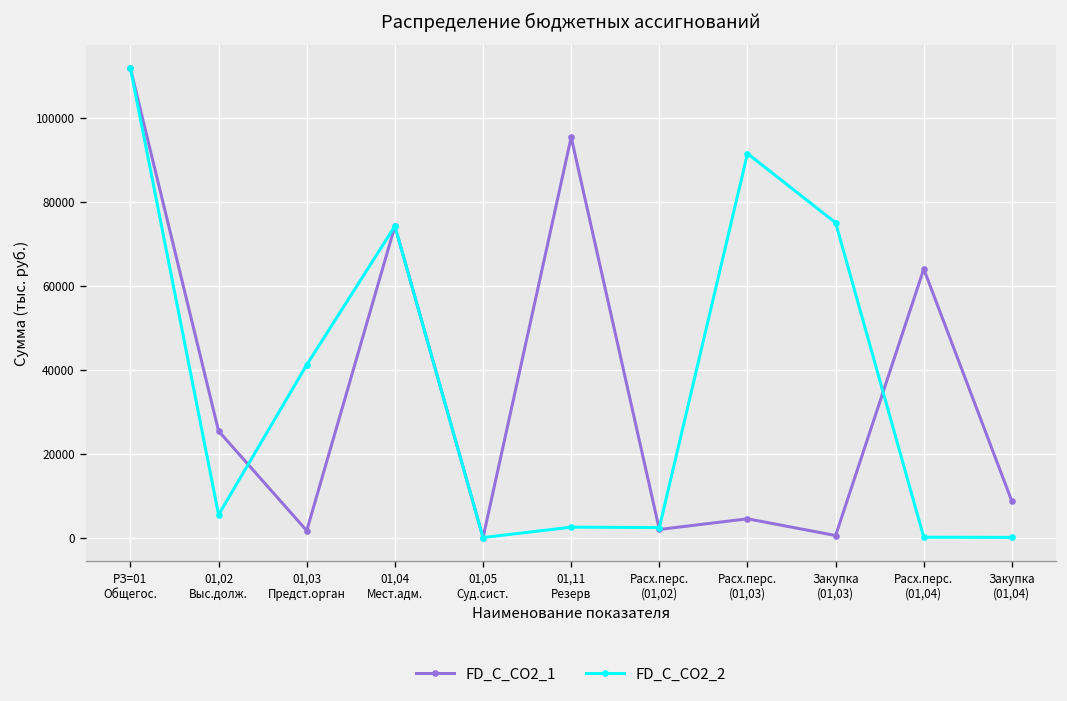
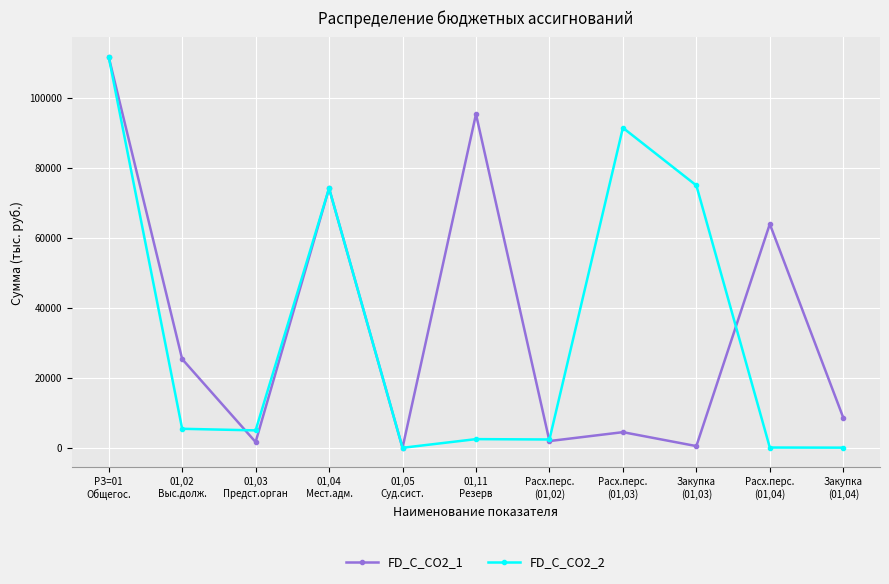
  {
    "FD_C_CO2_1": {
      "01,02 Выс.долж.": 25000,
      "01,03 Предст.орган": 2000,
      "01,11 Резерв": 95000,
      "Расх.перс. (01,03)": 4000,
      "Закупка (01,03)": 1000,
      "Расх.перс. (01,04)": 64000,
      "Закупка (01,04)": 9000
    },
    "FD_C_CO2_2": {
      "01,02 Выс.долж.": 5000,
-     "01,03 Предст.орган": 41000,
+     "01,03 Предст.орган": 5000,
      "01,11 Резерв": 3000,
      "Расх.перс. (01,03)": 92000,
      "Закупка (01,03)": 75000,
      "Расх.перс. (01,04)": 0,
      "Закупка (01,04)": 0
    }
  }
